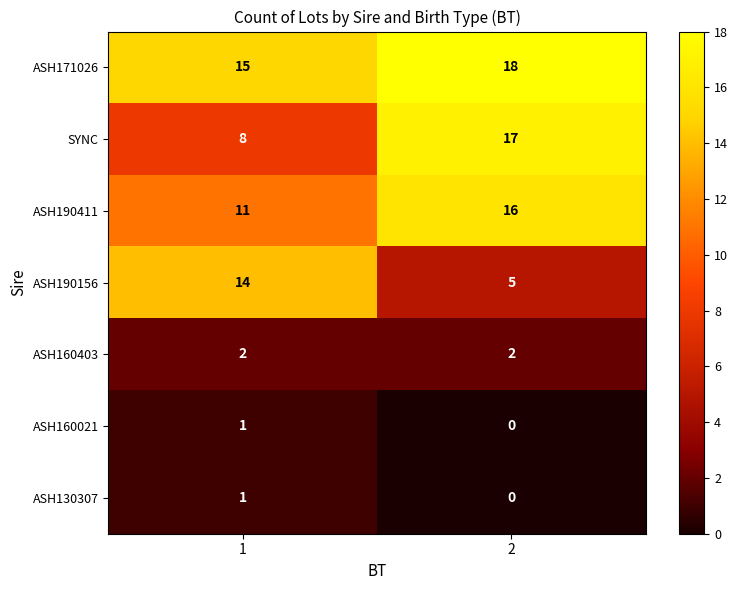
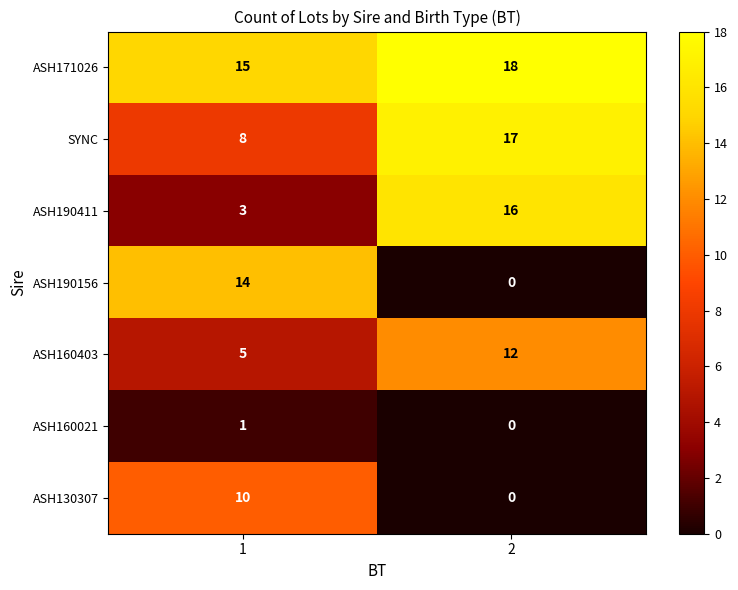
  {
    "ASH171026": {
      "1": 15,
      "2": 18
    },
    "SYNC": {
      "1": 8,
      "2": 17
    },
    "ASH190411": {
-     "1": 11,
+     "1": 3,
      "2": 16
    },
    "ASH190156": {
      "1": 14,
-     "2": 5
+     "2": 0
    },
    "ASH160403": {
-     "1": 2,
-     "2": 2
+     "1": 5,
+     "2": 12
    },
    "ASH160021": {
      "1": 1,
      "2": 0
    },
    "ASH130307": {
-     "1": 1,
+     "1": 10,
      "2": 0
    }
  }
